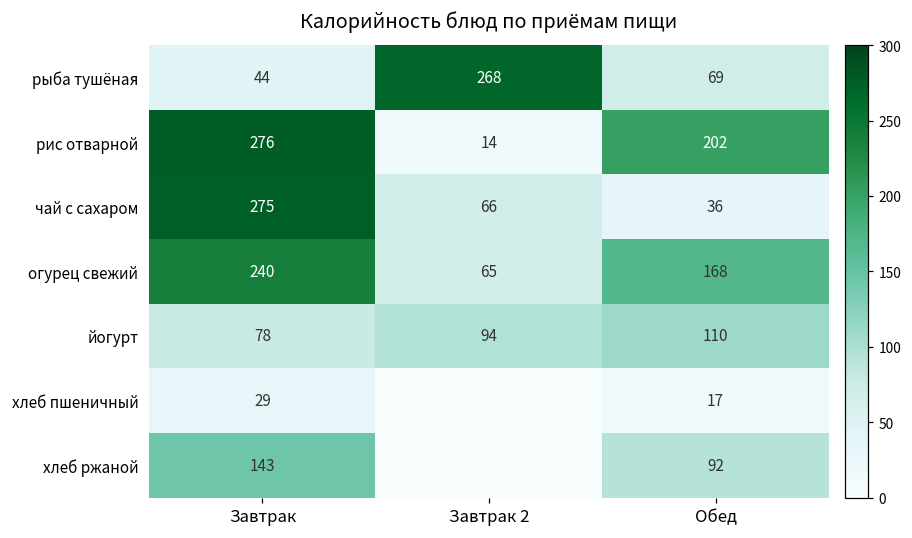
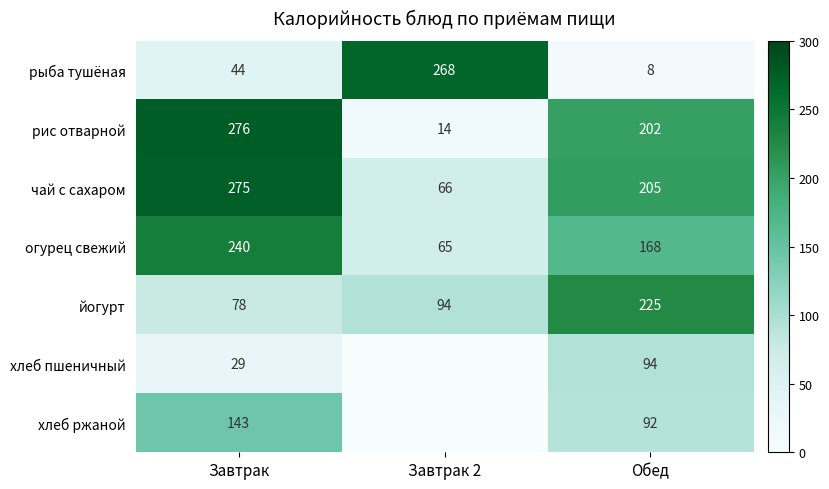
  {
    "рыба тушёная": {
      "Завтрак": 44,
      "Завтрак 2": 268,
-     "Обед": 69
+     "Обед": 8
    },
    "рис отварной": {
      "Завтрак": 276,
      "Завтрак 2": 14,
      "Обед": 202
    },
    "чай с сахаром": {
      "Завтрак": 275,
      "Завтрак 2": 66,
-     "Обед": 36
+     "Обед": 205
    },
    "огурец свежий": {
      "Завтрак": 240,
      "Завтрак 2": 65,
      "Обед": 168
    },
    "йогурт": {
      "Завтрак": 78,
      "Завтрак 2": 94,
-     "Обед": 110
+     "Обед": 225
    },
    "хлеб пшеничный": {
      "Завтрак": 29,
-     "Обед": 17
+     "Обед": 94
    },
    "хлеб ржаной": {
      "Завтрак": 143,
      "Обед": 92
    }
  }
